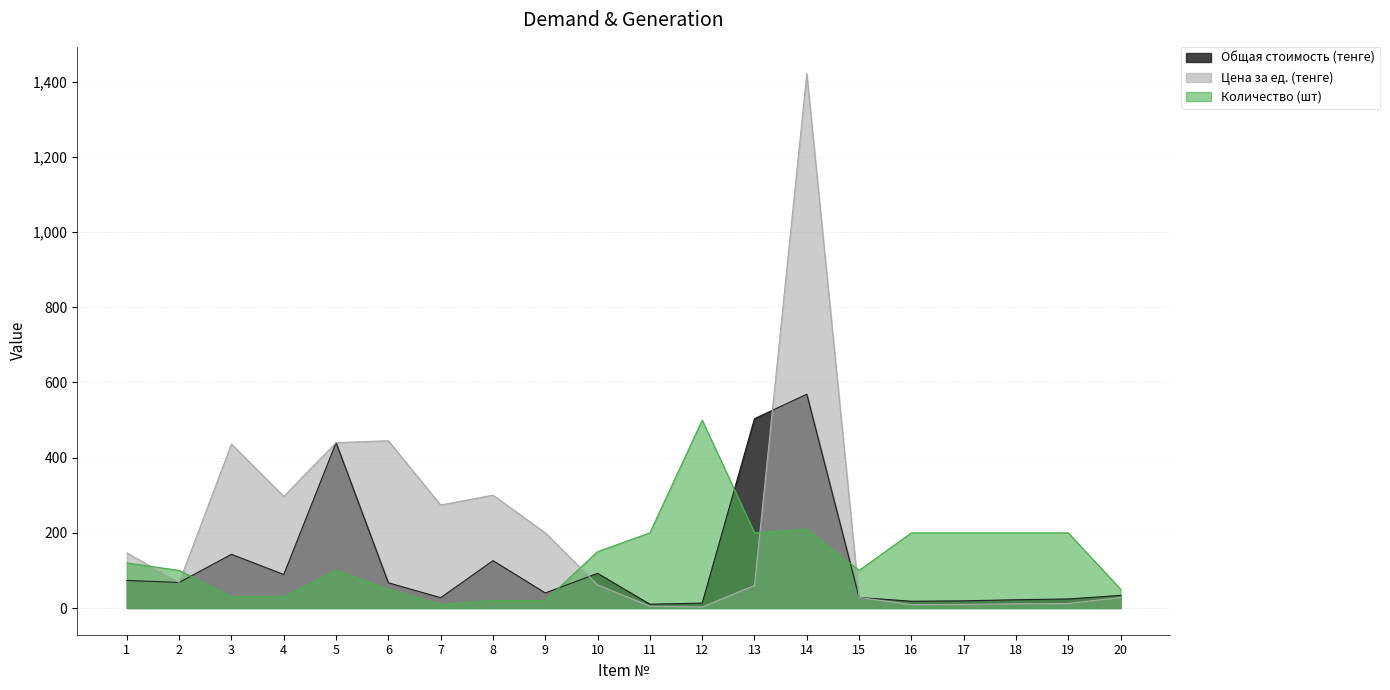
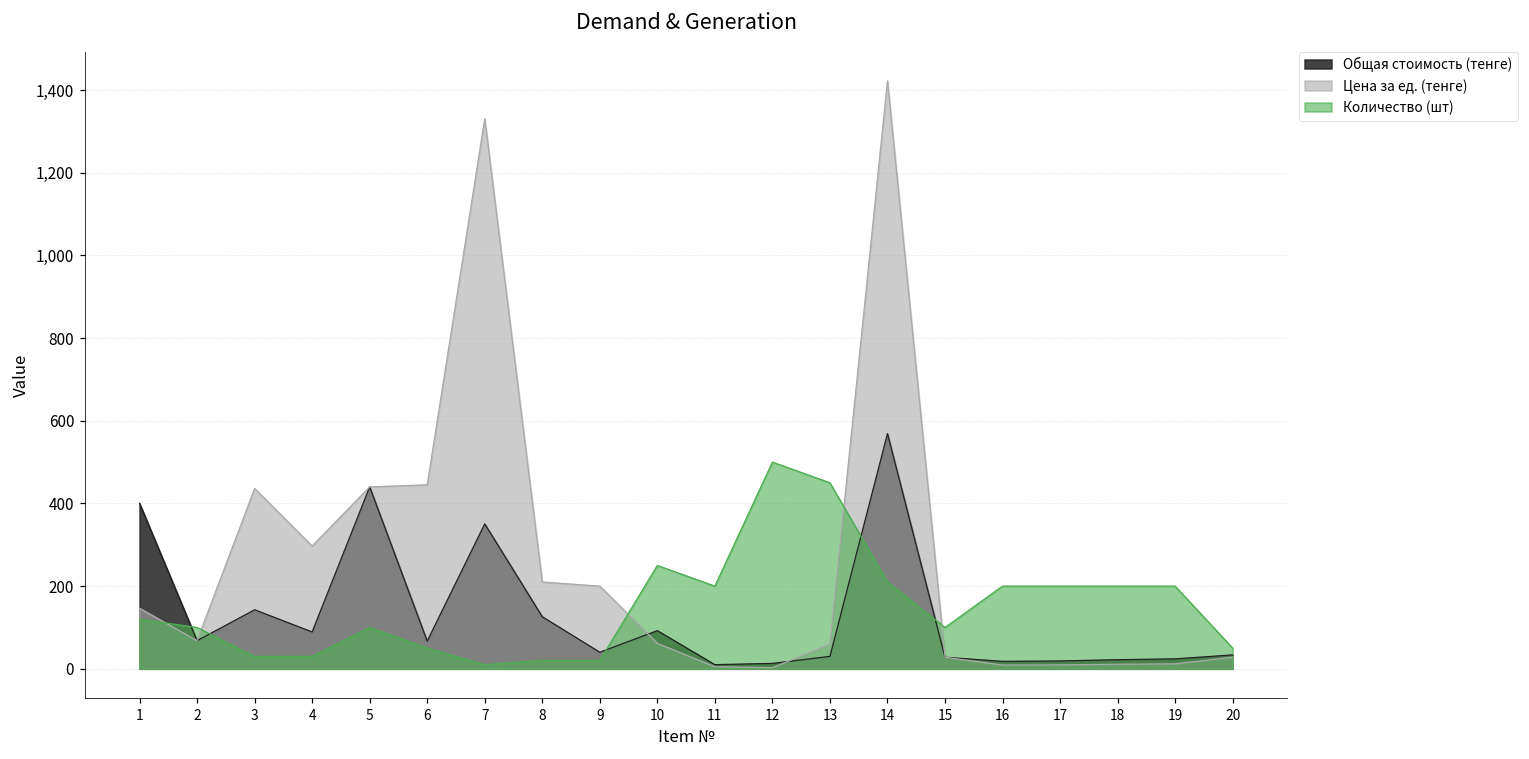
  {
    "Общая стоимость (тенге)": {
-     "1": "70",
+     "1": "400",
      "3": "140",
      "4": "90",
      "6": "70",
-     "7": "30",
+     "7": "350",
      "8": "130",
      "9": "40",
      "10": "90",
      "12": "10",
-     "13": "500",
+     "13": "30",
      "14": "570",
      "16": "20",
      "17": "20",
      "18": "20",
      "19": "20"
    },
    "Цена за ед. (тенге)": {
      "1": "150",
      "3": "440",
      "4": "300",
      "6": "450",
-     "7": "270",
-     "8": "300",
+     "7": "1,330",
+     "8": "210",
      "9": "200",
      "10": "60",
      "12": "0",
      "13": "60",
      "14": "1,420",
      "16": "10",
      "17": "10",
      "18": "10",
      "19": "10"
    },
    "Количество (шт)": {
      "1": "120",
      "2": "100",
      "3": "30",
      "4": "30",
      "5": "100",
      "6": "50",
      "7": "10",
      "8": "20",
      "9": "20",
-     "10": "150",
+     "10": "250",
      "11": "200",
      "12": "500",
-     "13": "200",
+     "13": "450",
      "14": "210",
      "15": "100",
      "16": "200",
      "17": "200",
      "18": "200",
      "19": "200",
      "20": "50"
    }
  }
